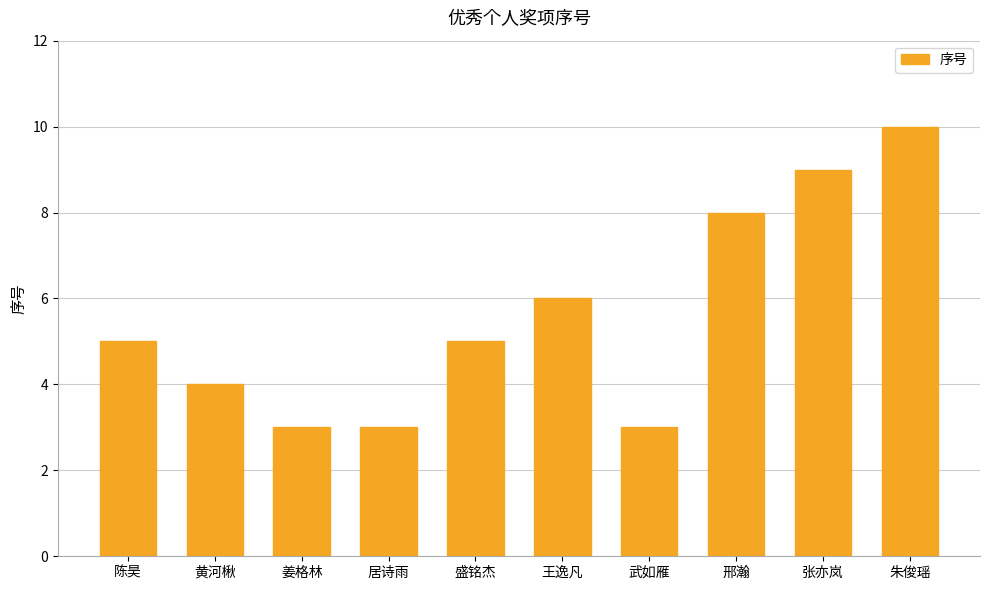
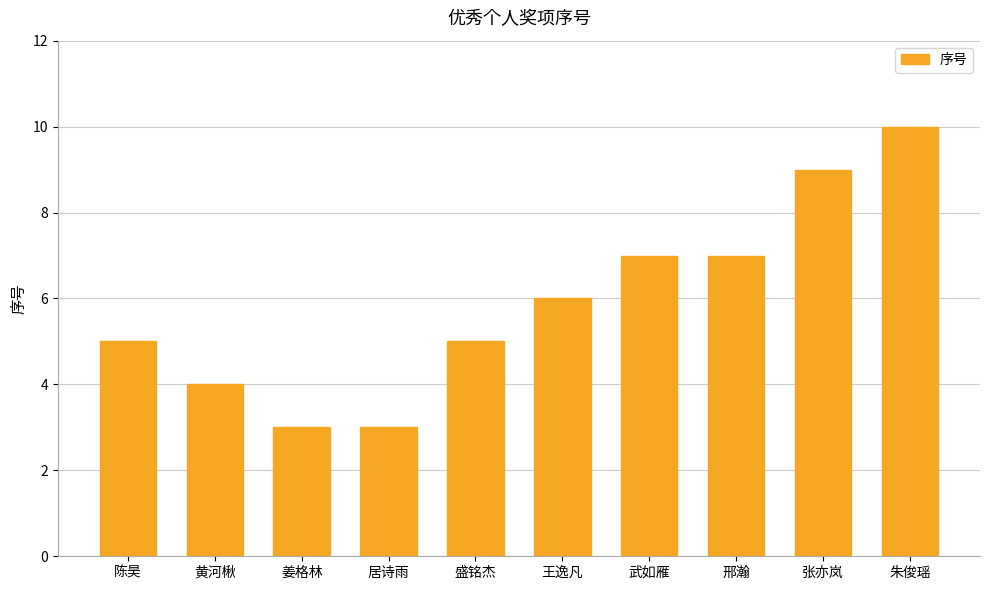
  {
    "陈昊": 5,
    "黄河楸": 4,
    "姜格林": 3,
    "居诗雨": 3,
    "盛铭杰": 5,
    "王逸凡": 6,
-   "武如雁": 3,
-   "邢瀚": 8,
+   "武如雁": 7,
+   "邢瀚": 7,
    "张亦岚": 9,
    "朱俊瑶": 10
  }
